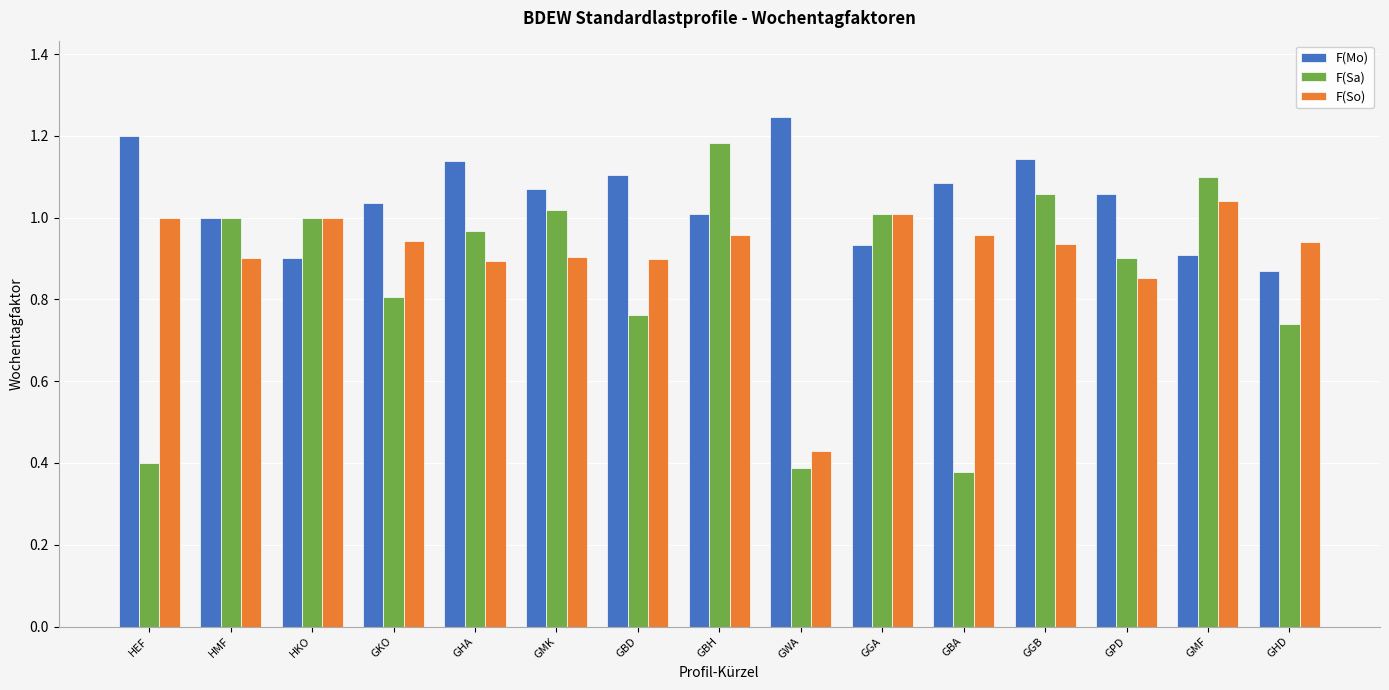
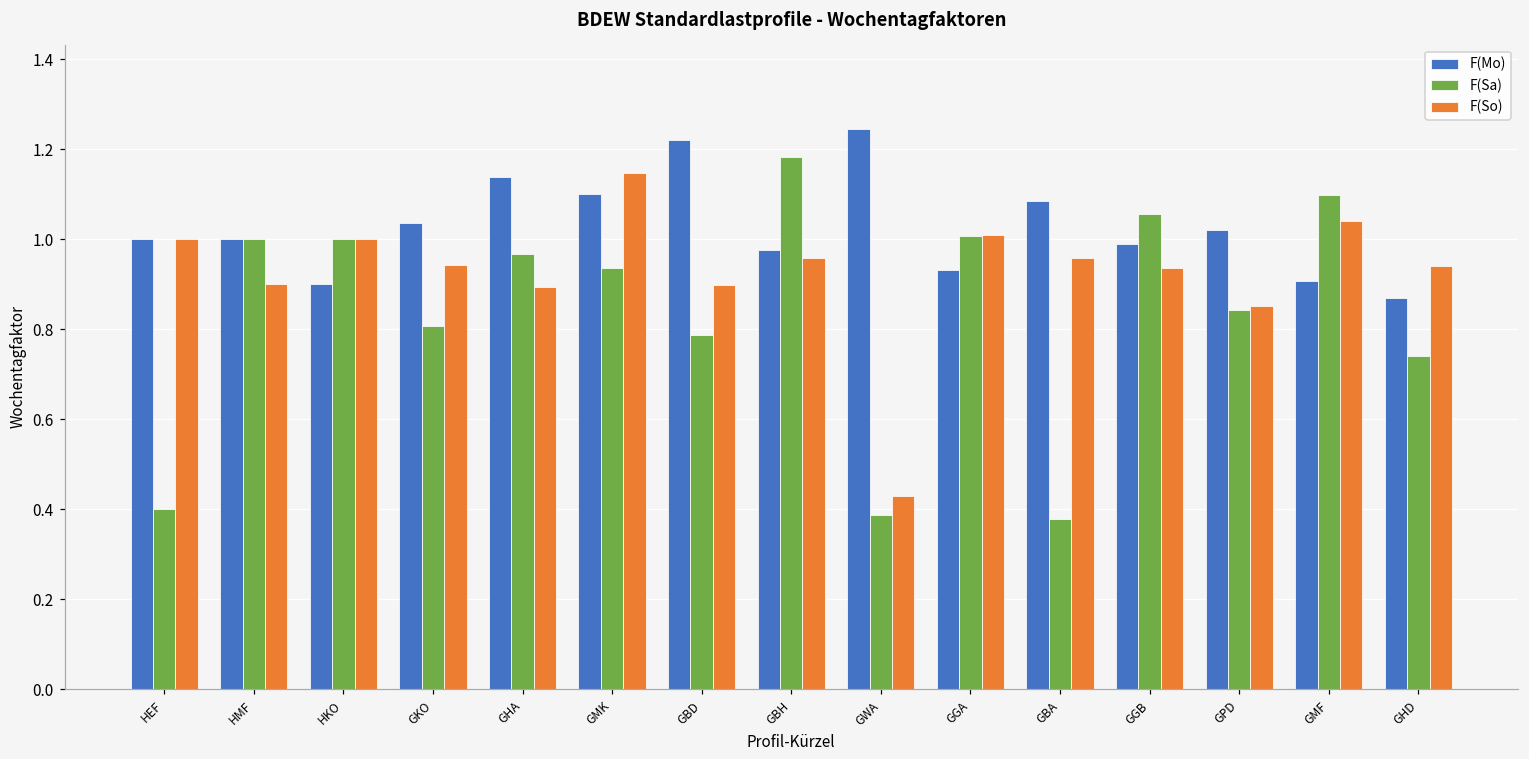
  {
    "F(Mo)": {
-     "HEF": 1.2,
+     "HEF": 1.0,
      "HMF": 1.00,
      "HKO": 0.90,
      "GKO": 1.04,
      "GHA": 1.14,
-     "GMK": 1.07,
-     "GBD": 1.11,
-     "GBH": 1.01,
+     "GMK": 1.10,
+     "GBD": 1.22,
+     "GBH": 0.98,
      "GWA": 1.25,
      "GGA": 0.93,
      "GBA": 1.08,
-     "GGB": 1.14,
-     "GPD": 1.06,
+     "GGB": 0.99,
+     "GPD": 1.02,
      "GMF": 0.91,
      "GHD": 0.87
    },
    "F(Sa)": {
      "HEF": 0.40,
      "HMF": 1.00,
      "HKO": 1.00,
      "GKO": 0.81,
      "GHA": 0.97,
-     "GMK": 1.02,
-     "GBD": 0.76,
+     "GMK": 0.94,
+     "GBD": 0.79,
      "GBH": 1.18,
      "GWA": 0.39,
      "GGA": 1.01,
      "GBA": 0.38,
      "GGB": 1.06,
-     "GPD": 0.90,
+     "GPD": 0.84,
      "GMF": 1.10,
      "GHD": 0.74
    },
    "F(So)": {
      "HEF": 1.00,
      "HMF": 0.90,
      "HKO": 1.00,
      "GKO": 0.94,
      "GHA": 0.89,
-     "GMK": 0.90,
+     "GMK": 1.15,
      "GBD": 0.90,
      "GBH": 0.96,
      "GWA": 0.43,
      "GGA": 1.01,
      "GBA": 0.96,
      "GGB": 0.94,
      "GPD": 0.85,
      "GMF": 1.04,
      "GHD": 0.94
    }
  }
